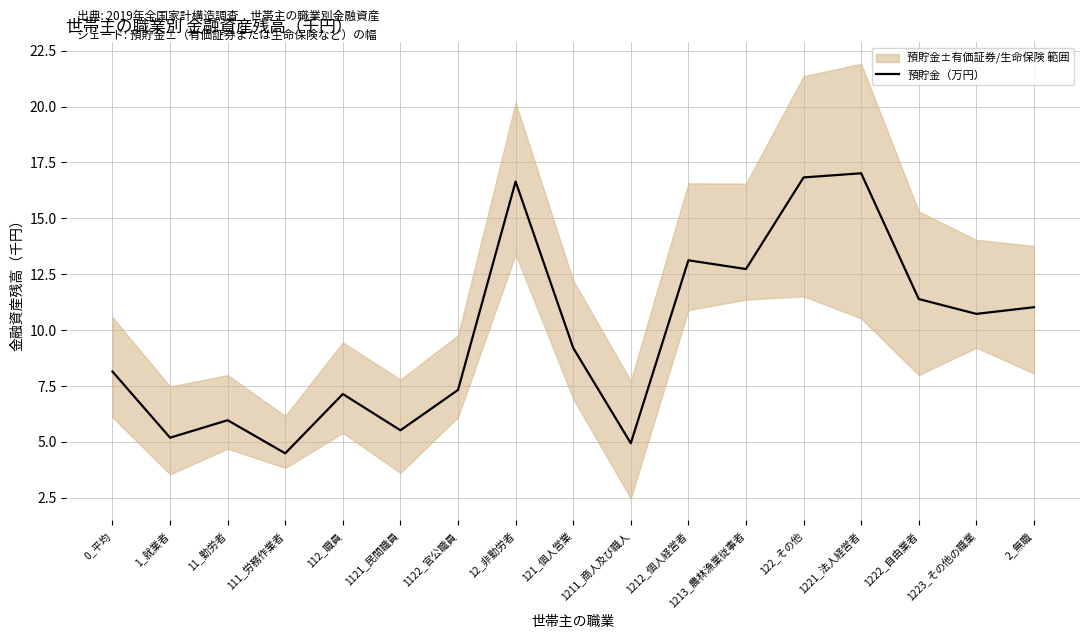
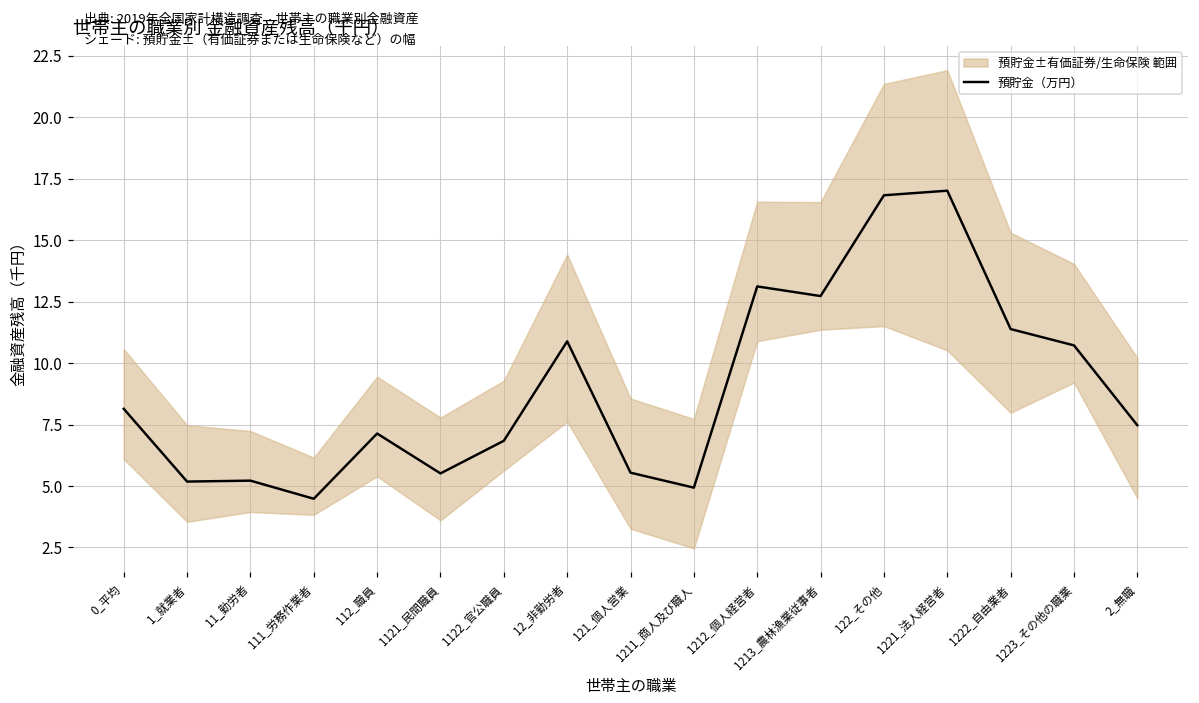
  {
    "預貯金（万円）": {
      "0_平均": 8.1,
      "1_就業者": 5.2,
-     "11_勤労者": 6.0,
+     "11_勤労者": 5.2,
      "111_労務作業者": 4.5,
      "112_職員": 7.1,
      "1121_民間職員": 5.5,
-     "1122_官公職員": 7.3,
-     "12_非勤労者": 16.6,
-     "121_個人営業": 9.2,
+     "1122_官公職員": 6.8,
+     "12_非勤労者": 10.9,
+     "121_個人営業": 5.5,
      "1211_商人及び職人": 4.9,
      "1212_個人経営者": 13.1,
      "1213_農林漁業従事者": 12.7,
      "122_その他": 16.8,
      "1221_法人経営者": 17.0,
      "1222_自由業者": 11.4,
      "1223_その他の職業": 10.7,
-     "2_無職": 11.0
+     "2_無職": 7.5
    }
  }
